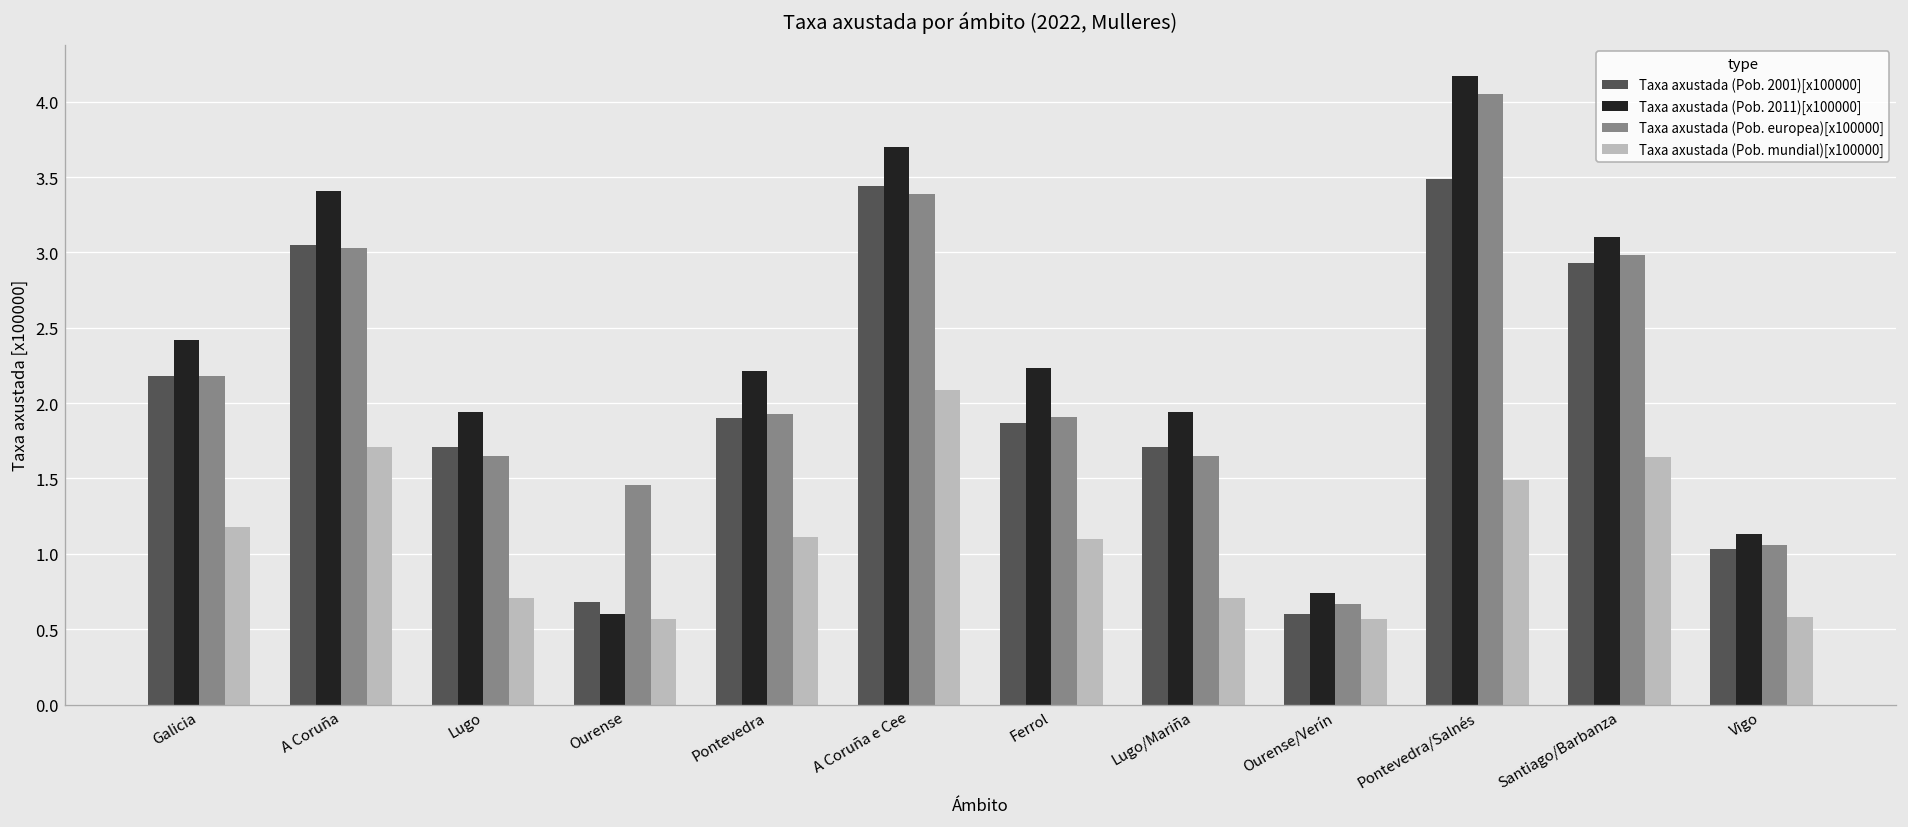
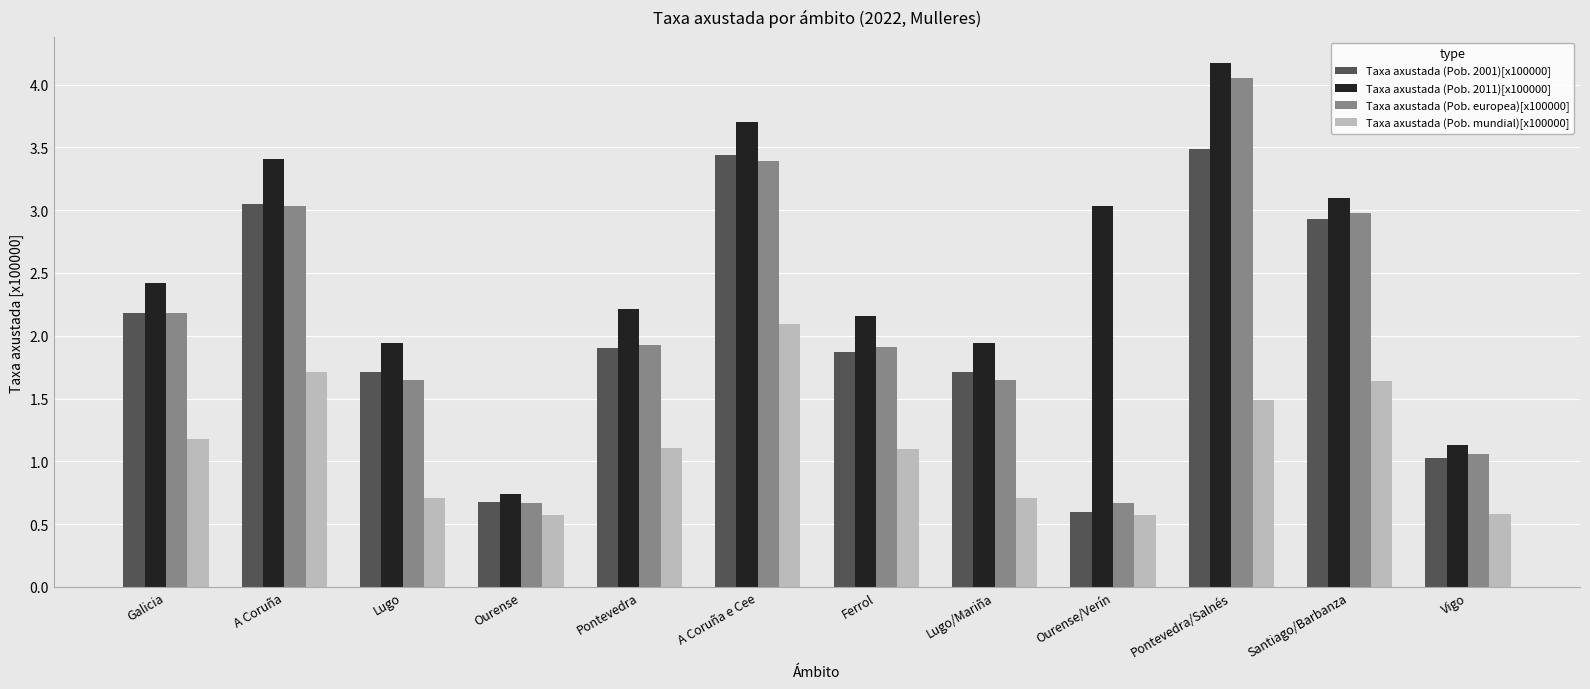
  {
    "Taxa axustada (Pob. 2001)[x100000]": {
      "Galicia": 2.18,
      "A Coruña": 3.05,
      "Lugo": 1.71,
      "Ourense": 0.68,
      "Pontevedra": 1.90,
      "A Coruña e Cee": 3.44,
      "Ferrol": 1.87,
      "Lugo/Mariña": 1.71,
      "Ourense/Verín": 0.60,
      "Pontevedra/Salnés": 3.49,
      "Santiago/Barbanza": 2.93,
      "Vigo": 1.03
    },
    "Taxa axustada (Pob. 2011)[x100000]": {
      "Galicia": 2.42,
      "A Coruña": 3.41,
      "Lugo": 1.94,
-     "Ourense": 0.60,
+     "Ourense": 0.74,
      "Pontevedra": 2.21,
      "A Coruña e Cee": 3.70,
-     "Ferrol": 2.23,
+     "Ferrol": 2.16,
      "Lugo/Mariña": 1.94,
-     "Ourense/Verín": 0.74,
+     "Ourense/Verín": 3.03,
      "Pontevedra/Salnés": 4.17,
      "Santiago/Barbanza": 3.10,
      "Vigo": 1.13
    },
    "Taxa axustada (Pob. europea)[x100000]": {
      "Galicia": 2.18,
      "A Coruña": 3.03,
      "Lugo": 1.65,
-     "Ourense": 1.46,
+     "Ourense": 0.67,
      "Pontevedra": 1.93,
      "A Coruña e Cee": 3.39,
      "Ferrol": 1.91,
      "Lugo/Mariña": 1.65,
      "Ourense/Verín": 0.67,
      "Pontevedra/Salnés": 4.05,
      "Santiago/Barbanza": 2.98,
      "Vigo": 1.06
    },
    "Taxa axustada (Pob. mundial)[x100000]": {
      "Galicia": 1.18,
      "A Coruña": 1.71,
      "Lugo": 0.71,
      "Ourense": 0.57,
      "Pontevedra": 1.11,
      "A Coruña e Cee": 2.09,
      "Ferrol": 1.10,
      "Lugo/Mariña": 0.71,
      "Ourense/Verín": 0.57,
      "Pontevedra/Salnés": 1.49,
      "Santiago/Barbanza": 1.64,
      "Vigo": 0.58
    }
  }
